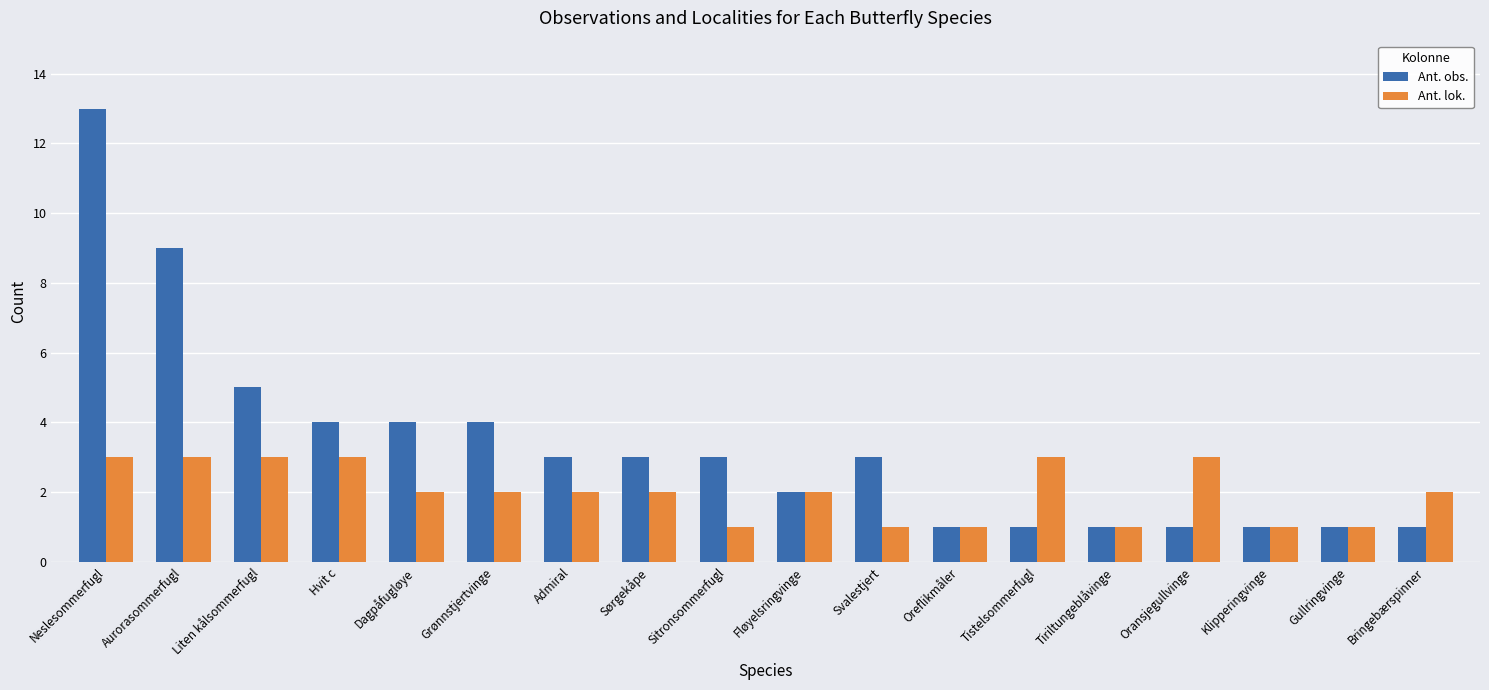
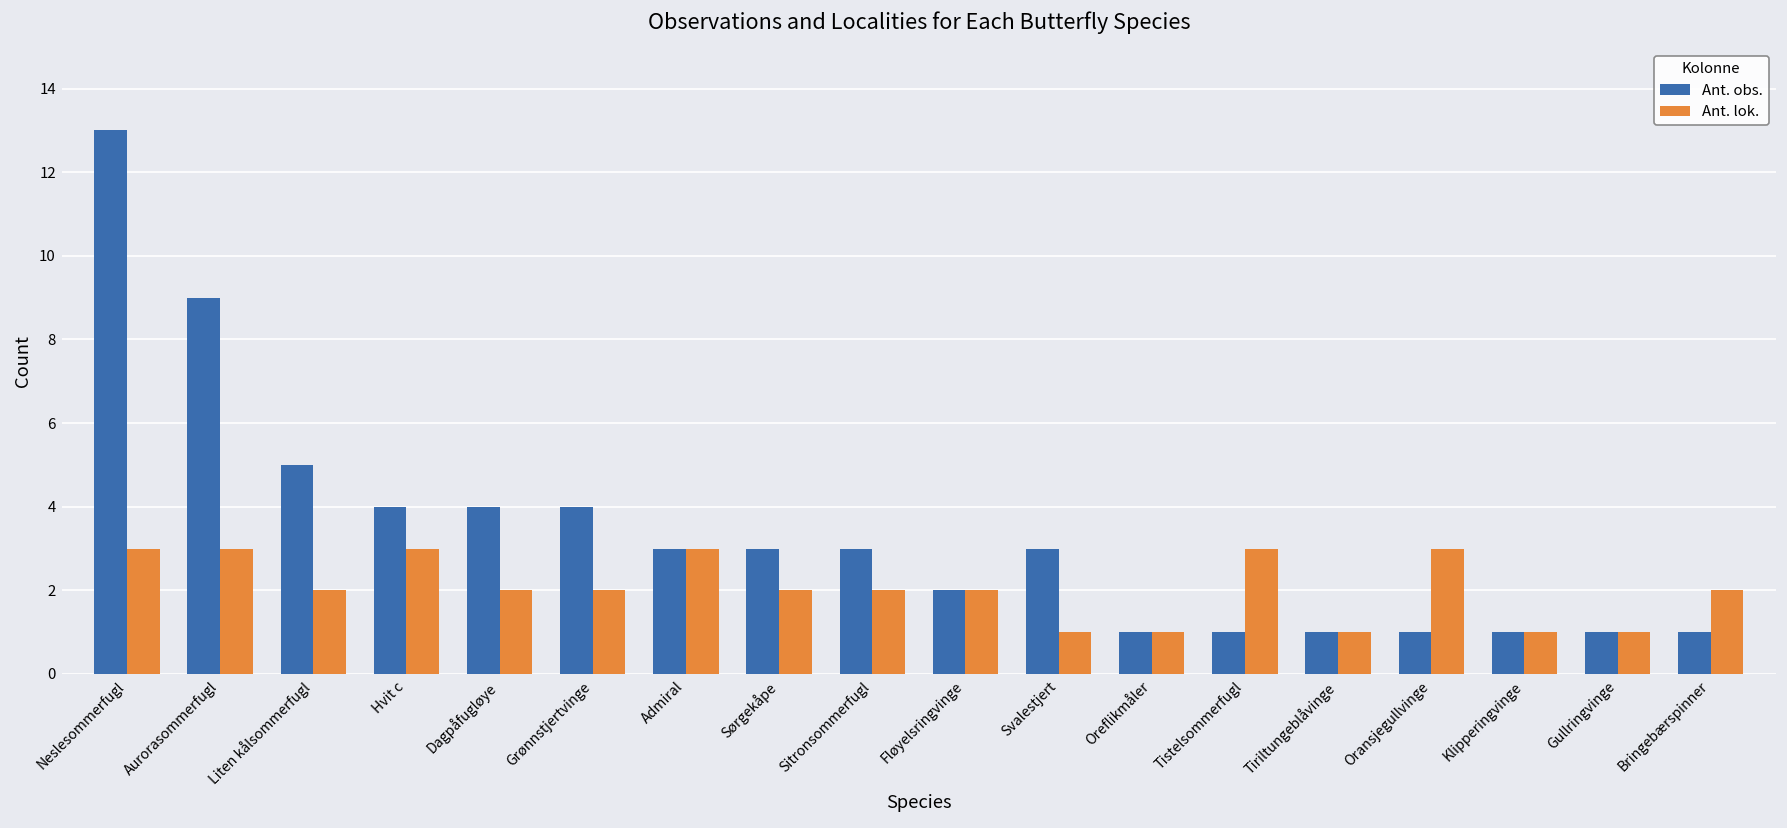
  {
    "Ant. obs.": {
      "Neslesommerfugl": 13,
      "Aurorasommerfugl": 9,
      "Liten kålsommerfugl": 5,
      "Hvit c": 4,
      "Dagpåfugløye": 4,
      "Grønnstjertvinge": 4,
      "Admiral": 3,
      "Sørgekåpe": 3,
      "Sitronsommerfugl": 3,
      "Fløyelsringvinge": 2,
      "Svalestjert": 3,
      "Oreflikmåler": 1,
      "Tistelsommerfugl": 1,
      "Tiriltungeblåvinge": 1,
      "Oransjegullvinge": 1,
      "Klipperingvinge": 1,
      "Gullringvinge": 1,
      "Bringebærspinner": 1
    },
    "Ant. lok.": {
      "Neslesommerfugl": 3,
      "Aurorasommerfugl": 3,
-     "Liten kålsommerfugl": 3,
+     "Liten kålsommerfugl": 2,
      "Hvit c": 3,
      "Dagpåfugløye": 2,
      "Grønnstjertvinge": 2,
-     "Admiral": 2,
+     "Admiral": 3,
      "Sørgekåpe": 2,
-     "Sitronsommerfugl": 1,
+     "Sitronsommerfugl": 2,
      "Fløyelsringvinge": 2,
      "Svalestjert": 1,
      "Oreflikmåler": 1,
      "Tistelsommerfugl": 3,
      "Tiriltungeblåvinge": 1,
      "Oransjegullvinge": 3,
      "Klipperingvinge": 1,
      "Gullringvinge": 1,
      "Bringebærspinner": 2
    }
  }
